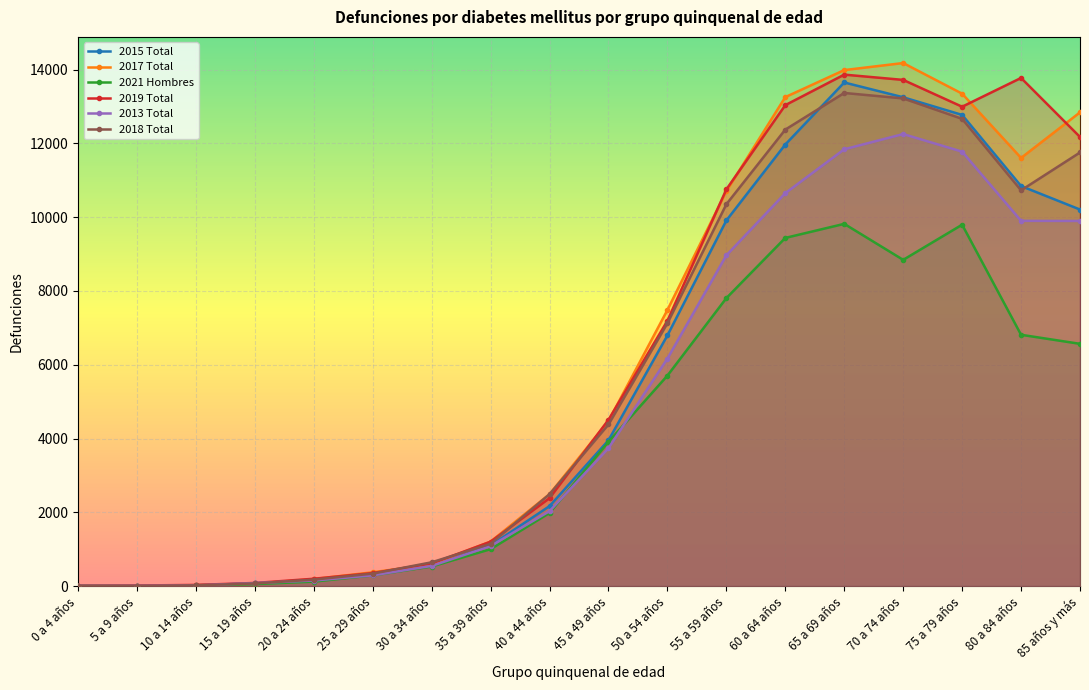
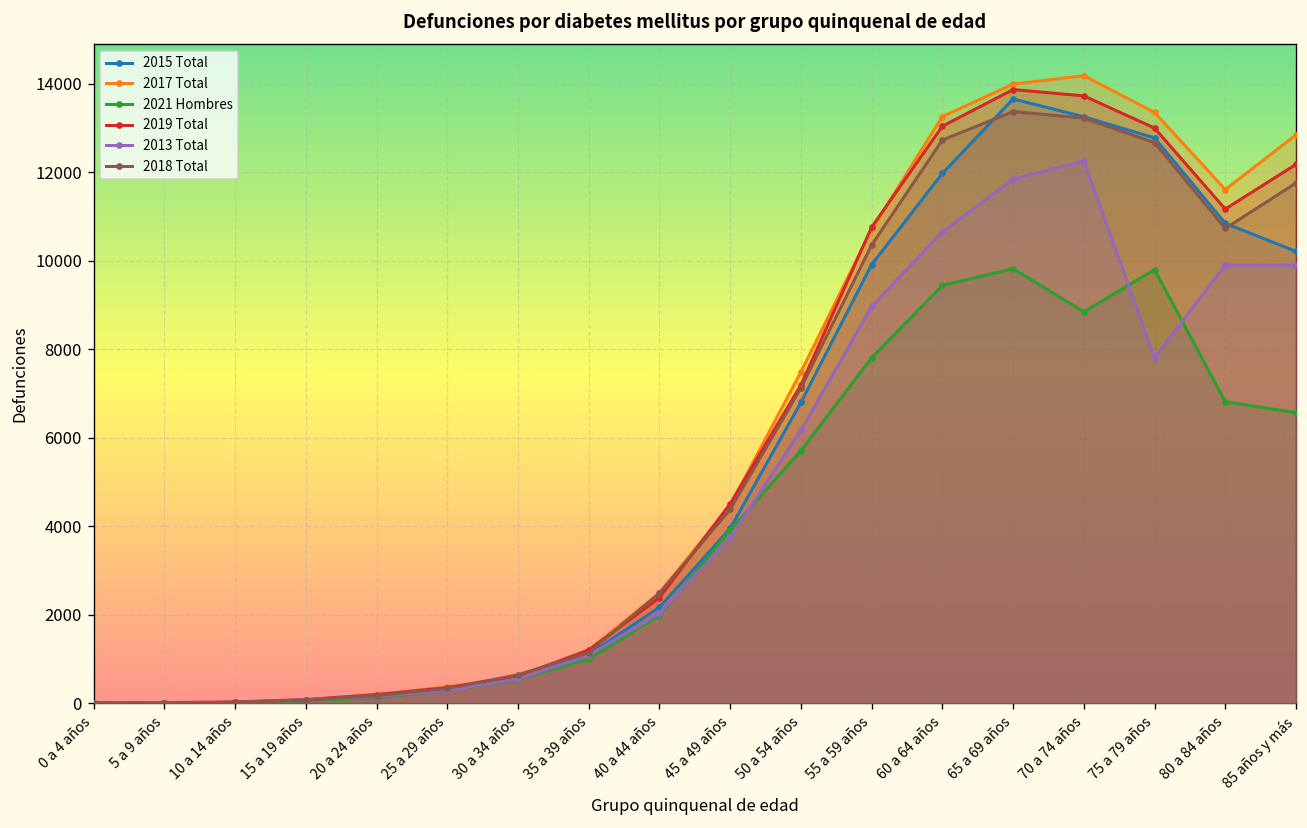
  {
    "2015 Total": {
      "40 a 44 años": 2200,
      "50 a 54 años": 6800,
      "55 a 59 años": 9900,
      "60 a 64 años": 12000,
      "65 a 69 años": 13700,
      "75 a 79 años": 12800,
      "80 a 84 años": 10800,
      "85 años y más": 10200
    },
    "2017 Total": {
      "50 a 54 años": 7500,
      "60 a 64 años": 13300,
      "65 a 69 años": 14000,
      "70 a 74 años": 14200,
      "75 a 79 años": 13300,
      "80 a 84 años": 11600,
      "85 años y más": 12800
    },
    "2021 Hombres": {
      "35 a 39 años": 1000,
      "50 a 54 años": 5700,
      "55 a 59 años": 7800,
      "60 a 64 años": 9400,
      "65 a 69 años": 9800,
      "70 a 74 años": 8800,
      "75 a 79 años": 9800,
      "80 a 84 años": 6800,
      "85 años y más": 6600
    },
    "2019 Total": {
      "40 a 44 años": 2400,
      "60 a 64 años": 13000,
      "65 a 69 años": 13900,
      "70 a 74 años": 13700,
      "75 a 79 años": 13000,
-     "80 a 84 años": 13800,
+     "80 a 84 años": 11200,
      "85 años y más": 12200
    },
    "2013 Total": {
      "45 a 49 años": 3700,
      "50 a 54 años": 6200,
      "55 a 59 años": 9000,
      "60 a 64 años": 10700,
      "65 a 69 años": 11800,
      "70 a 74 años": 12300,
-     "75 a 79 años": 11800,
+     "75 a 79 años": 7800,
      "80 a 84 años": 9900,
      "85 años y más": 9900
    },
    "2018 Total": {
      "45 a 49 años": 4400,
      "55 a 59 años": 10400,
-     "60 a 64 años": 12400,
+     "60 a 64 años": 12700,
      "65 a 69 años": 13400,
      "75 a 79 años": 12700,
      "80 a 84 años": 10700,
      "85 años y más": 11800
    }
  }
